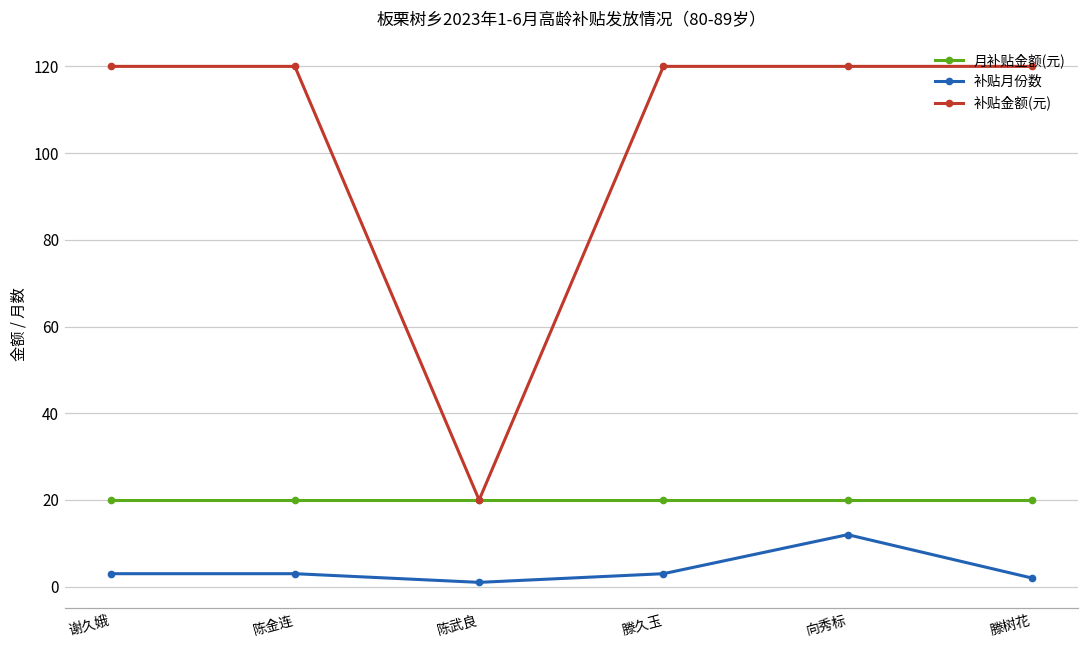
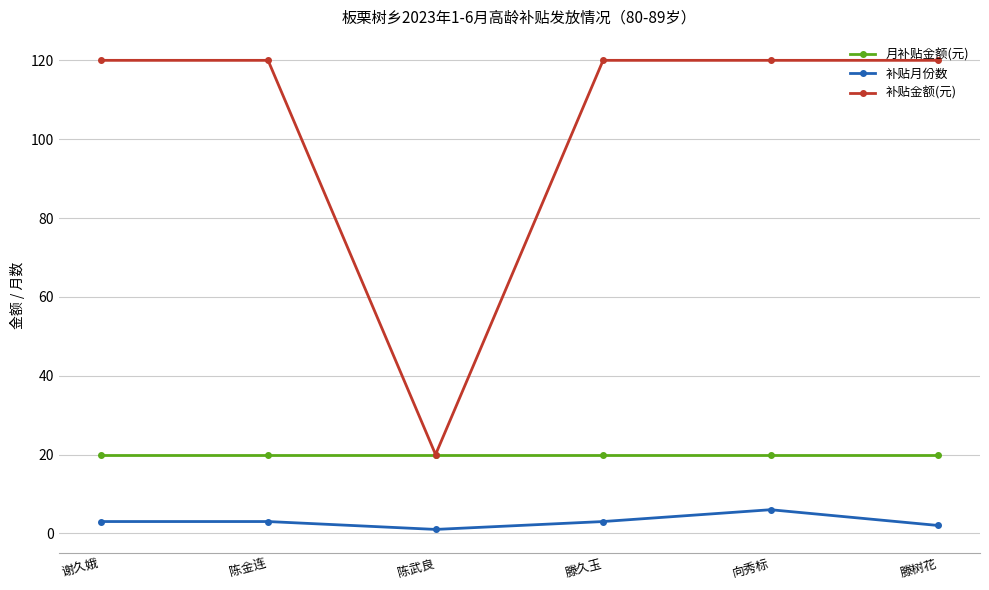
  {
    "月补贴金额(元)": {
      "谢久娥": 20,
      "陈金连": 20,
      "滕久玉": 20,
      "向秀标": 20,
      "滕树花": 20
    },
    "补贴月份数": {
      "谢久娥": 3,
      "陈金连": 3,
      "陈武良": 1,
      "滕久玉": 3,
-     "向秀标": 12,
+     "向秀标": 6,
      "滕树花": 2
    },
    "补贴金额(元)": {
      "谢久娥": 120,
      "陈金连": 120,
      "滕久玉": 120,
      "向秀标": 120,
      "滕树花": 120
    }
  }
